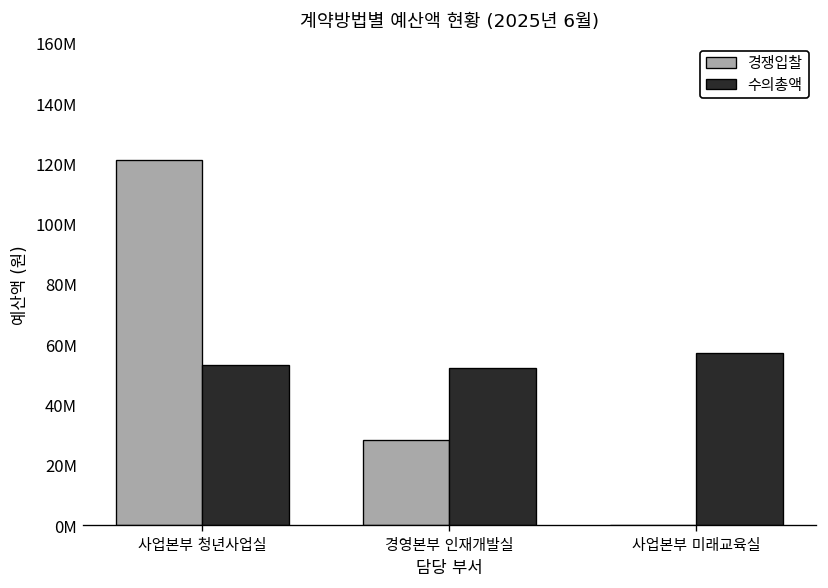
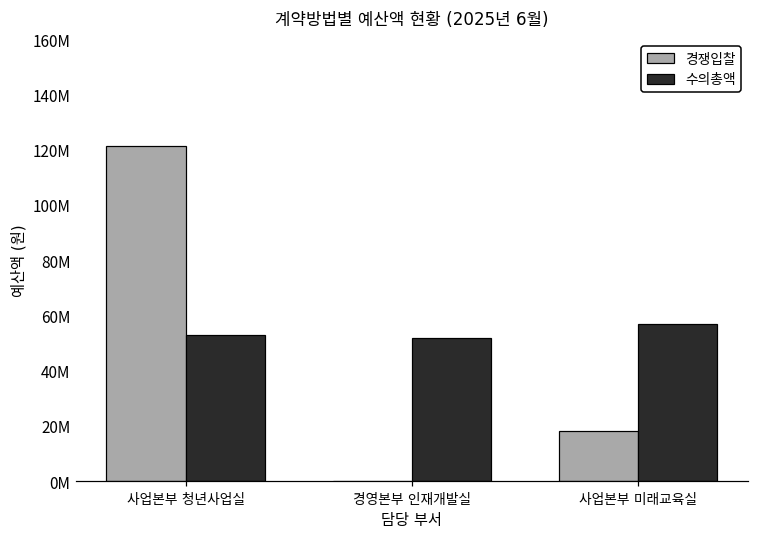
  {
    "경쟁입찰": {
      "사업본부 청년사업실": 121000000,
-     "경영본부 인재개발실": 28000000,
-     "사업본부 미래교육실": 0
+     "경영본부 인재개발실": 0,
+     "사업본부 미래교육실": 18000000
    },
    "수의총액": {
      "사업본부 청년사업실": 53000000,
      "경영본부 인재개발실": 52000000,
      "사업본부 미래교육실": 57000000
    }
  }
